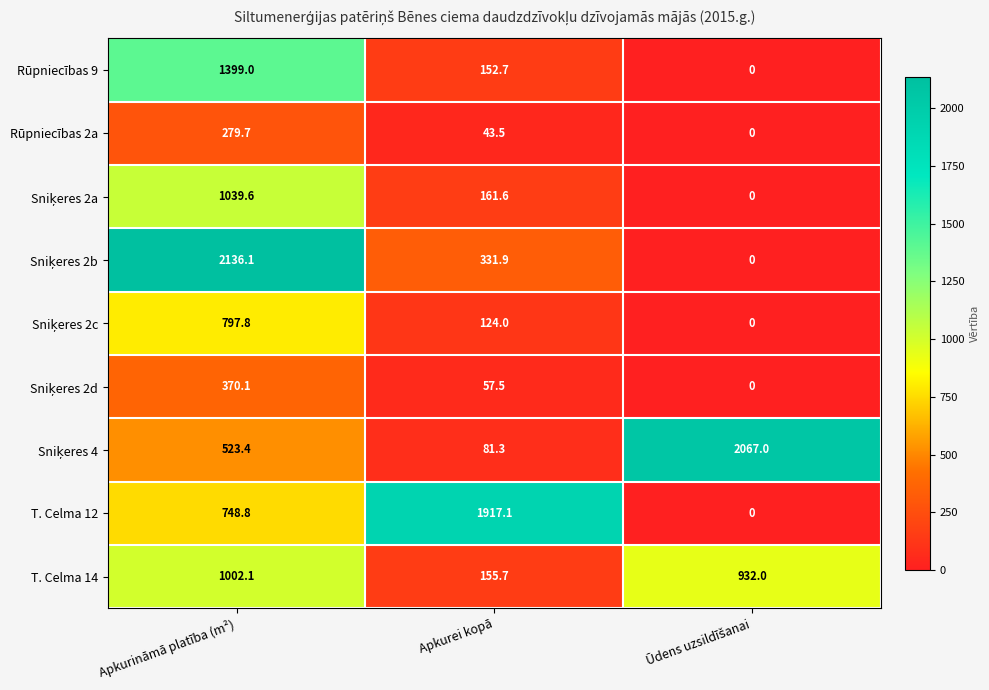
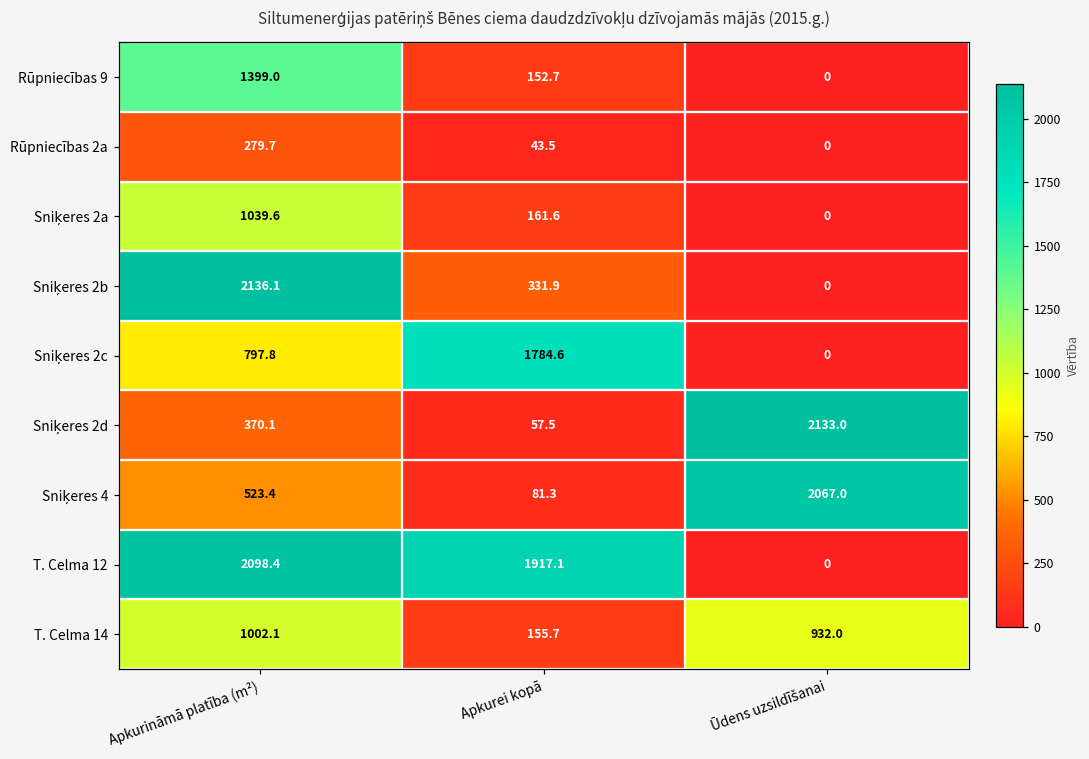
  {
    "Rūpniecības 9": {
      "Apkurināmā platība (m²)": 1399.0,
      "Apkurei kopā": 152.7,
      "Ūdens uzsildīšanai": 0
    },
    "Rūpniecības 2a": {
      "Apkurināmā platība (m²)": 279.7,
      "Apkurei kopā": 43.5,
      "Ūdens uzsildīšanai": 0
    },
    "Sniķeres 2a": {
      "Apkurināmā platība (m²)": 1039.6,
      "Apkurei kopā": 161.6,
      "Ūdens uzsildīšanai": 0
    },
    "Sniķeres 2b": {
      "Apkurināmā platība (m²)": 2136.1,
      "Apkurei kopā": 331.9,
      "Ūdens uzsildīšanai": 0
    },
    "Sniķeres 2c": {
      "Apkurināmā platība (m²)": 797.8,
-     "Apkurei kopā": 124.0,
+     "Apkurei kopā": 1784.6,
      "Ūdens uzsildīšanai": 0
    },
    "Sniķeres 2d": {
      "Apkurināmā platība (m²)": 370.1,
      "Apkurei kopā": 57.5,
-     "Ūdens uzsildīšanai": 0
+     "Ūdens uzsildīšanai": 2133.0
    },
    "Sniķeres 4": {
      "Apkurināmā platība (m²)": 523.4,
      "Apkurei kopā": 81.3,
      "Ūdens uzsildīšanai": 2067.0
    },
    "T. Celma 12": {
-     "Apkurināmā platība (m²)": 748.8,
+     "Apkurināmā platība (m²)": 2098.4,
      "Apkurei kopā": 1917.1,
      "Ūdens uzsildīšanai": 0
    },
    "T. Celma 14": {
      "Apkurināmā platība (m²)": 1002.1,
      "Apkurei kopā": 155.7,
      "Ūdens uzsildīšanai": 932.0
    }
  }
